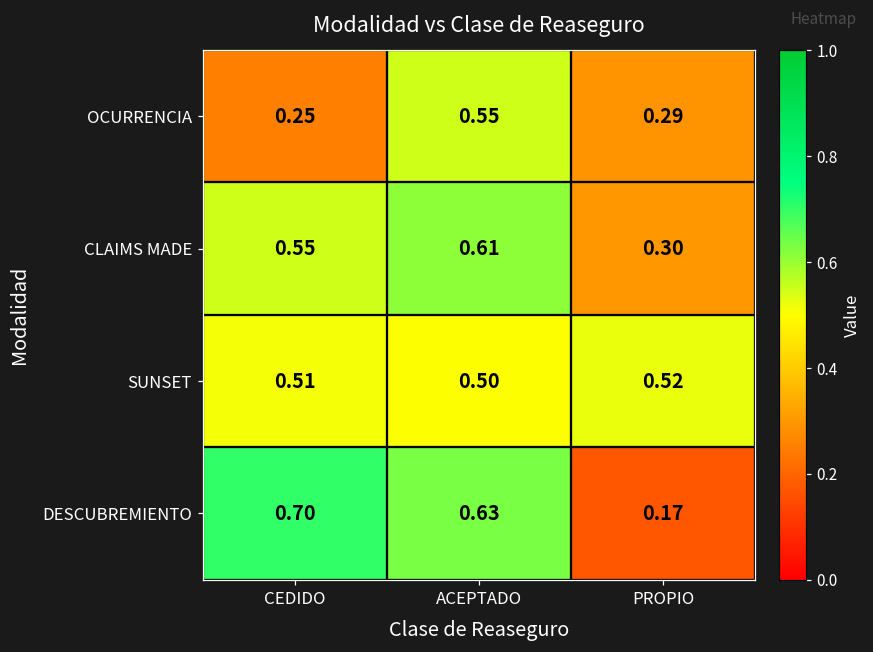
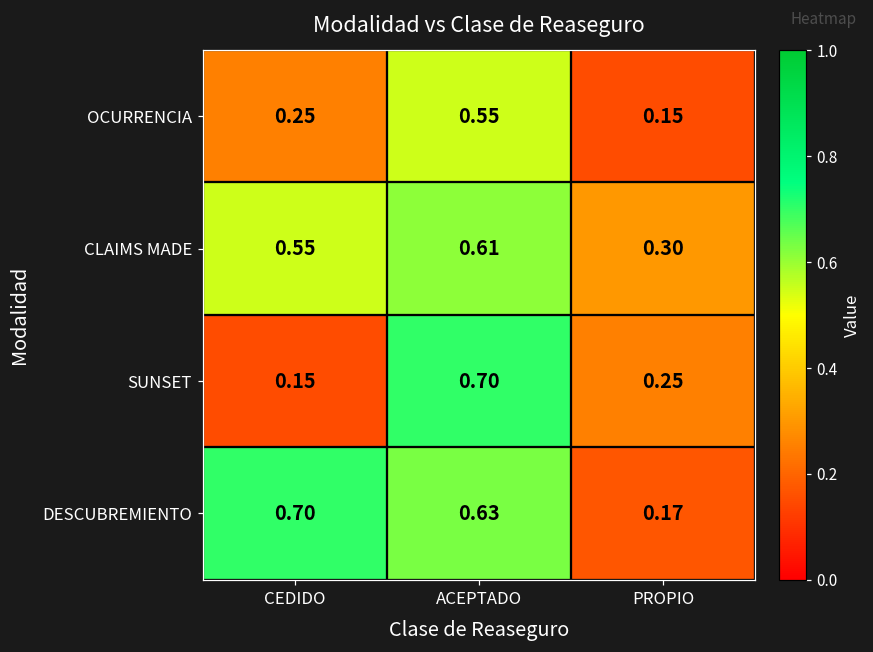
  {
    "OCURRENCIA": {
      "CEDIDO": 0.25,
      "ACEPTADO": 0.55,
-     "PROPIO": 0.29
+     "PROPIO": 0.15
    },
    "CLAIMS MADE": {
      "CEDIDO": 0.55,
      "ACEPTADO": 0.61,
      "PROPIO": 0.30
    },
    "SUNSET": {
-     "CEDIDO": 0.51,
-     "ACEPTADO": 0.50,
-     "PROPIO": 0.52
+     "CEDIDO": 0.15,
+     "ACEPTADO": 0.70,
+     "PROPIO": 0.25
    },
    "DESCUBREMIENTO": {
      "CEDIDO": 0.70,
      "ACEPTADO": 0.63,
      "PROPIO": 0.17
    }
  }
